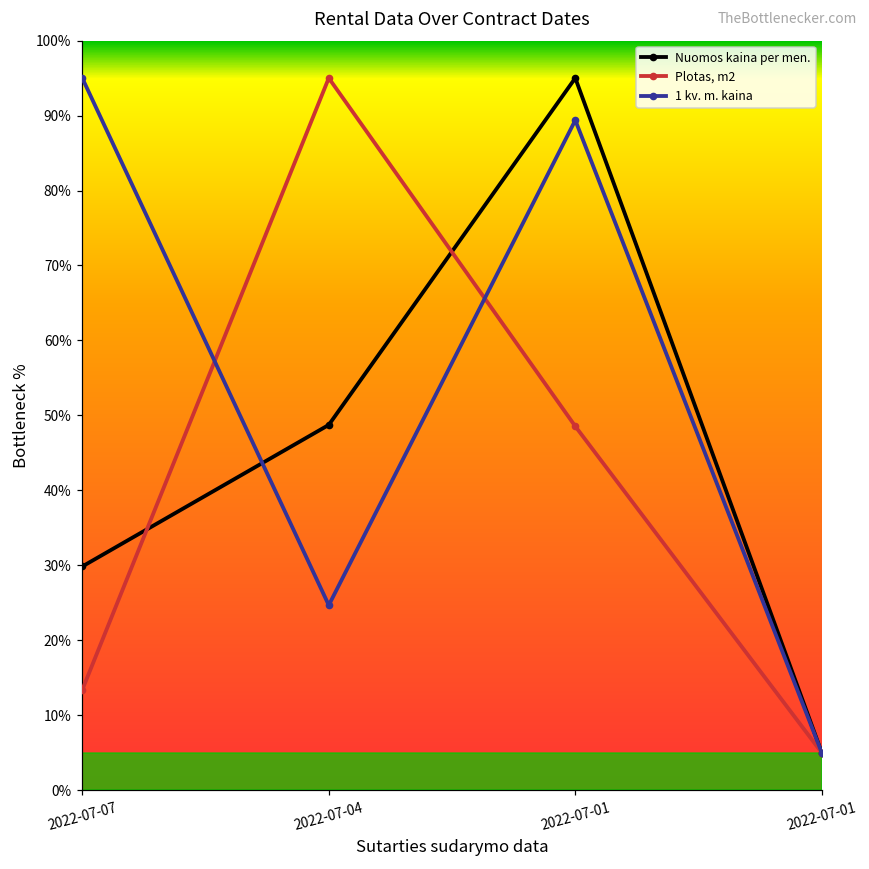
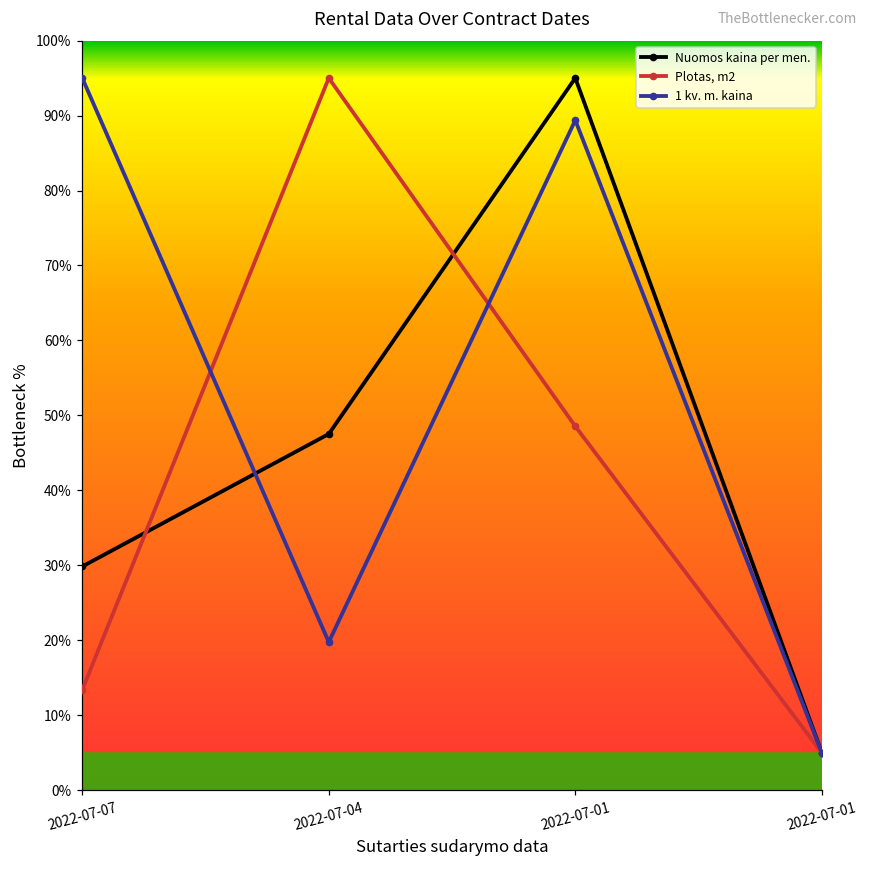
  {
    "Nuomos kaina per men.": {
      "2022-07-07": "30%",
-     "2022-07-04": "49%"
+     "2022-07-04": "48%"
    },
    "Plotas, m2": {
      "2022-07-07": "13%",
      "2022-07-04": "95%"
    },
    "1 kv. m. kaina": {
      "2022-07-07": "95%",
-     "2022-07-04": "25%"
+     "2022-07-04": "20%"
    }
  }
